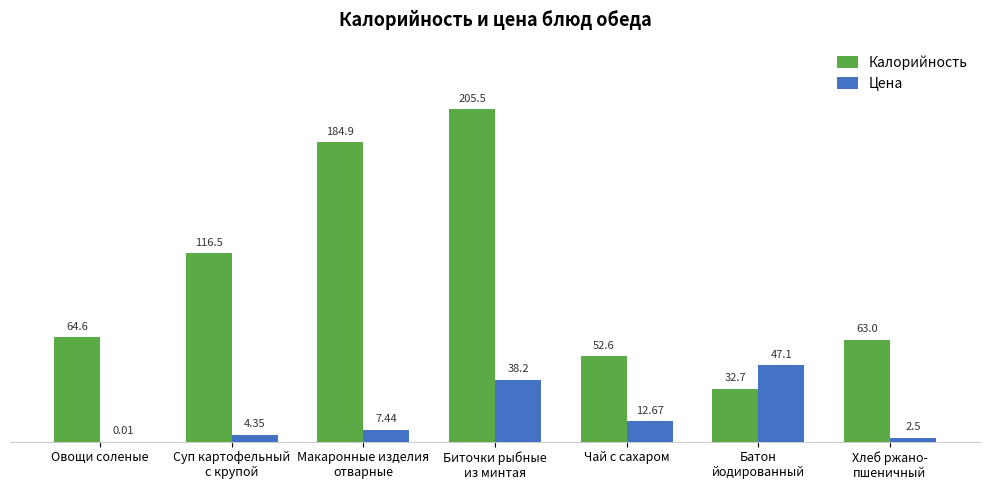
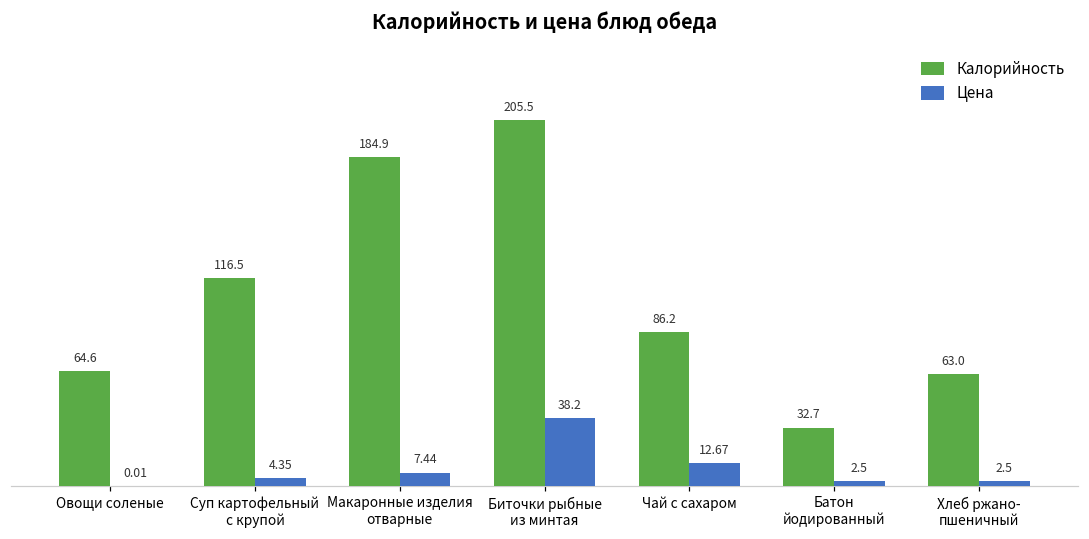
  {
    "Калорийность": {
      "Овощи соленые": 64.6,
      "Суп картофельный с крупой": 116.5,
      "Макаронные изделия отварные": 184.9,
      "Биточки рыбные из минтая": 205.5,
-     "Чай с сахаром": 52.6,
+     "Чай с сахаром": 86.2,
      "Батон йодированный": 32.7,
      "Хлеб ржано- пшеничный": 63.0
    },
    "Цена": {
      "Овощи соленые": 0.01,
      "Суп картофельный с крупой": 4.35,
      "Макаронные изделия отварные": 7.44,
      "Биточки рыбные из минтая": 38.2,
      "Чай с сахаром": 12.67,
-     "Батон йодированный": 47.1,
+     "Батон йодированный": 2.5,
      "Хлеб ржано- пшеничный": 2.5
    }
  }
